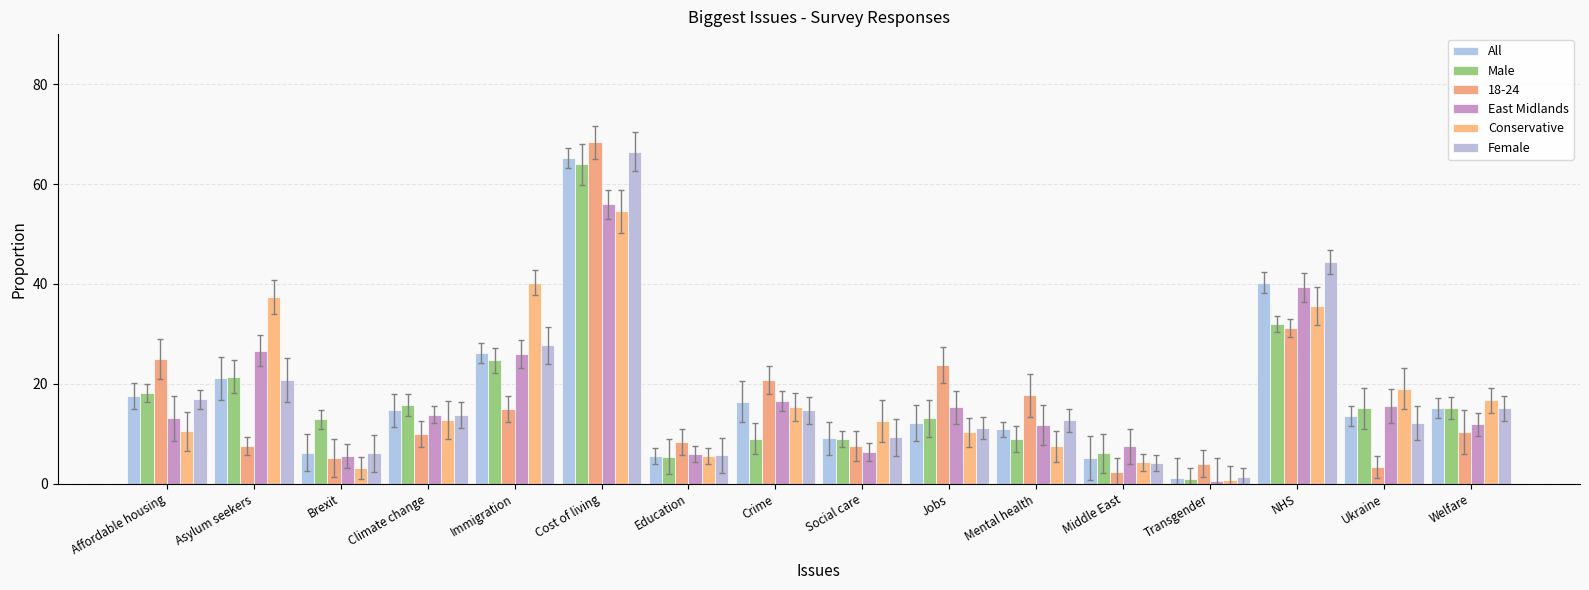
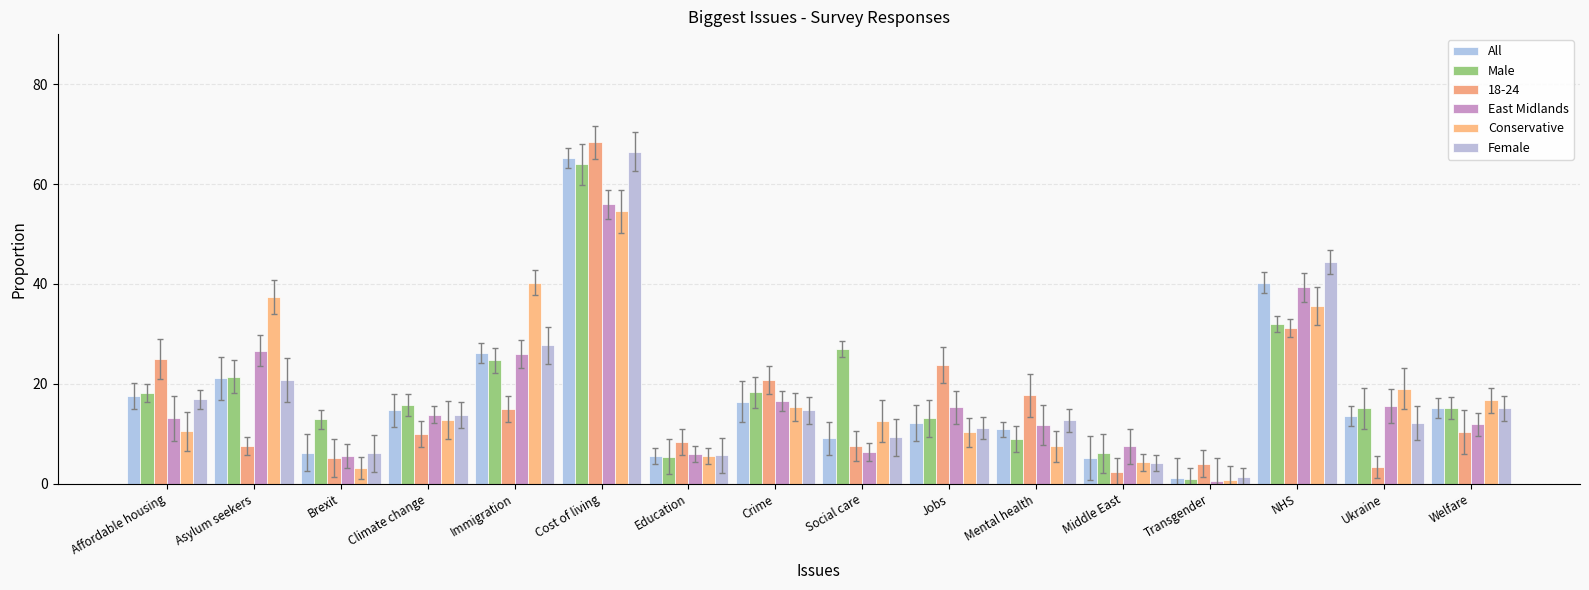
  {
    "Male": {
      "Affordable housing": 18,
      "Asylum seekers": 21,
      "Brexit": 13,
      "Climate change": 16,
      "Immigration": 25,
      "Cost of living": 64,
      "Education": 5,
-     "Crime": 9,
-     "Social care": 9,
+     "Crime": 18,
+     "Social care": 27,
      "Jobs": 13,
      "Mental health": 9,
      "Middle East": 6,
      "Transgender": 1,
      "NHS": 32,
      "Ukraine": 15,
      "Welfare": 15
    }
  }
